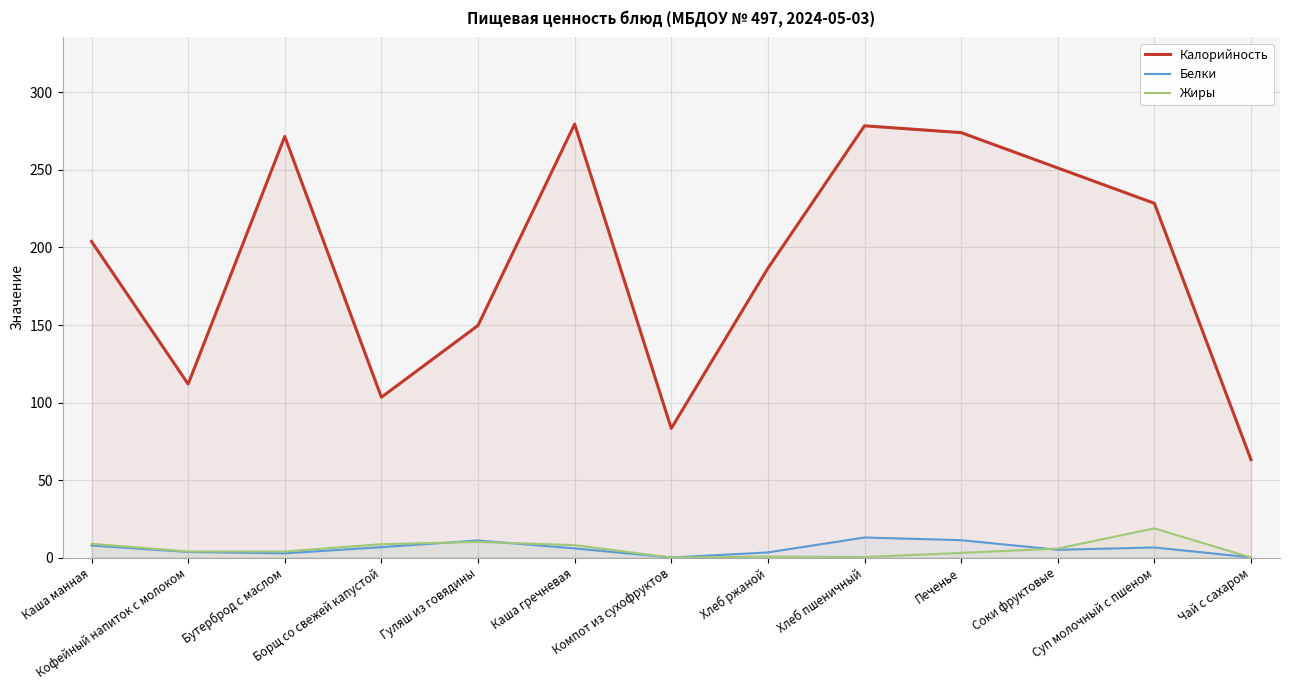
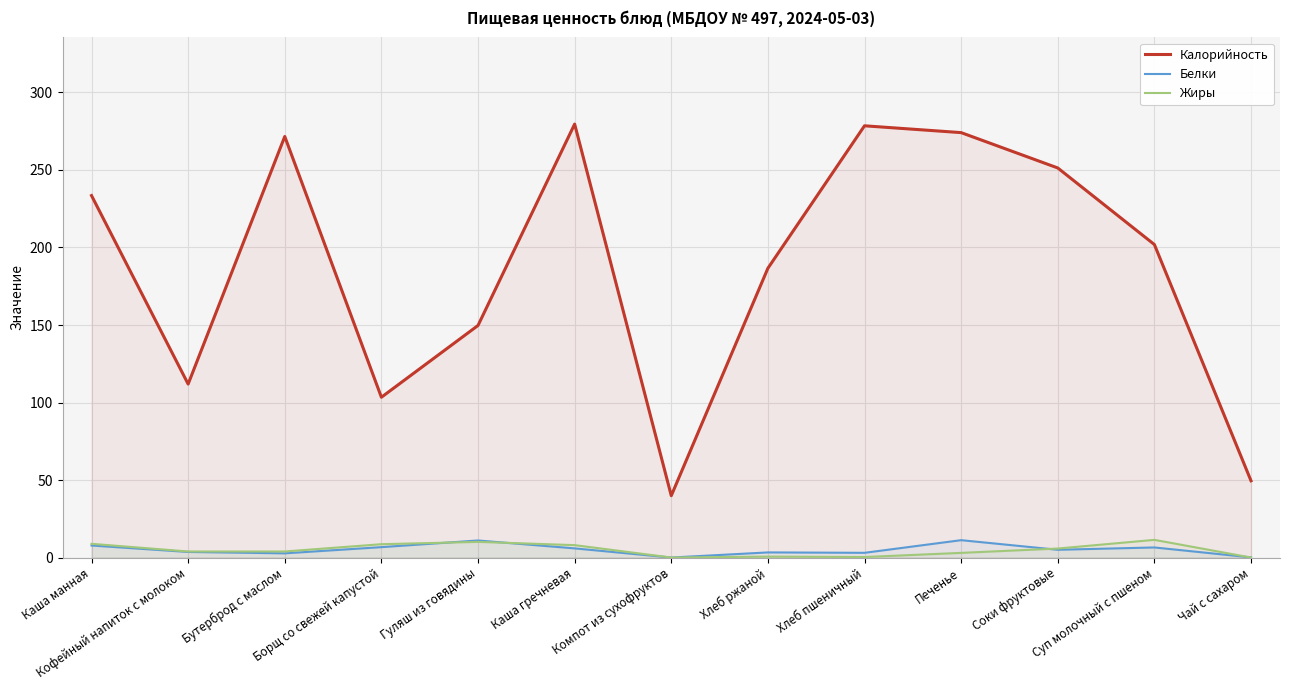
  {
    "Калорийность": {
-     "Каша манная": 204,
+     "Каша манная": 234,
      "Кофейный напиток с молоком": 112,
      "Бутерброд с маслом": 272,
      "Борщ со свежей капустой": 103,
      "Гуляш из говядины": 150,
      "Каша гречневая": 280,
-     "Компот из сухофруктов": 83,
+     "Компот из сухофруктов": 40,
      "Хлеб ржаной": 187,
      "Хлеб пшеничный": 279,
      "Печенье": 274,
      "Соки фруктовые": 251,
-     "Суп молочный с пшеном": 229,
-     "Чай с сахаром": 63
+     "Суп молочный с пшеном": 202,
+     "Чай с сахаром": 50
    },
    "Белки": {
      "Борщ со свежей капустой": 7,
      "Каша гречневая": 6,
      "Хлеб ржаной": 3,
-     "Хлеб пшеничный": 13,
+     "Хлеб пшеничный": 3,
      "Печенье": 11,
      "Суп молочный с пшеном": 7
    },
    "Жиры": {
      "Борщ со свежей капустой": 9,
      "Каша гречневая": 8,
      "Хлеб ржаной": 1,
      "Хлеб пшеничный": 0,
      "Печенье": 3,
-     "Суп молочный с пшеном": 19
+     "Суп молочный с пшеном": 11
    }
  }
